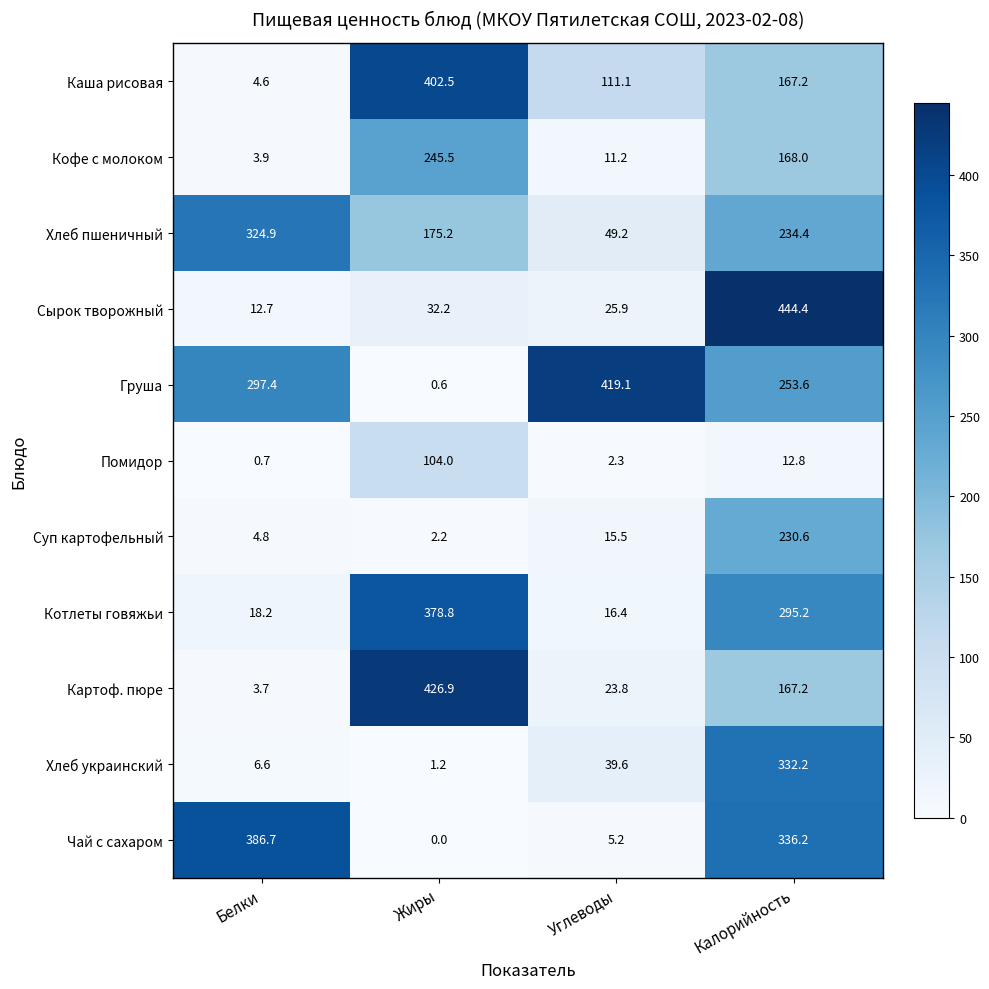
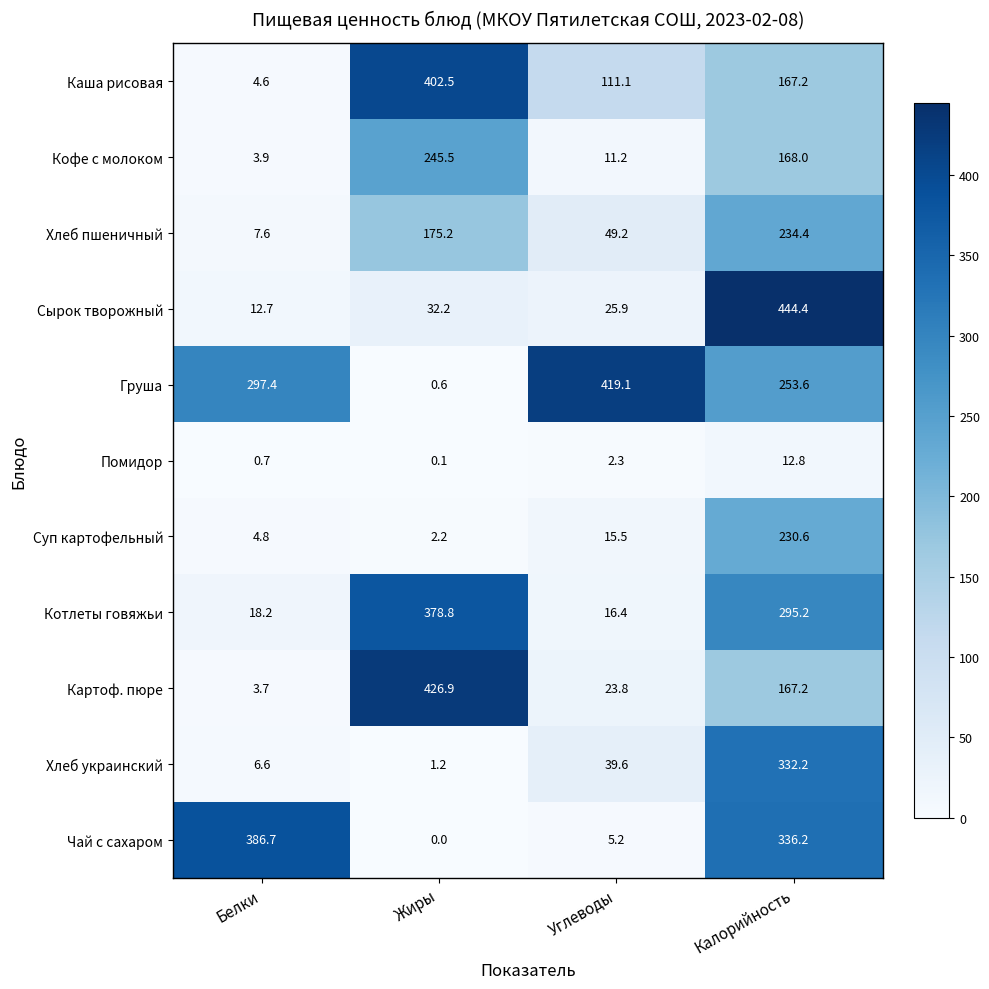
  {
    "Каша рисовая": {
      "Белки": 4.6,
      "Жиры": 402.5,
      "Углеводы": 111.1,
      "Калорийность": 167.2
    },
    "Кофе с молоком": {
      "Белки": 3.9,
      "Жиры": 245.5,
      "Углеводы": 11.2,
      "Калорийность": 168.0
    },
    "Хлеб пшеничный": {
-     "Белки": 324.9,
+     "Белки": 7.6,
      "Жиры": 175.2,
      "Углеводы": 49.2,
      "Калорийность": 234.4
    },
    "Сырок творожный": {
      "Белки": 12.7,
      "Жиры": 32.2,
      "Углеводы": 25.9,
      "Калорийность": 444.4
    },
    "Груша": {
      "Белки": 297.4,
      "Жиры": 0.6,
      "Углеводы": 419.1,
      "Калорийность": 253.6
    },
    "Помидор": {
      "Белки": 0.7,
-     "Жиры": 104.0,
+     "Жиры": 0.1,
      "Углеводы": 2.3,
      "Калорийность": 12.8
    },
    "Суп картофельный": {
      "Белки": 4.8,
      "Жиры": 2.2,
      "Углеводы": 15.5,
      "Калорийность": 230.6
    },
    "Котлеты говяжьи": {
      "Белки": 18.2,
      "Жиры": 378.8,
      "Углеводы": 16.4,
      "Калорийность": 295.2
    },
    "Картоф. пюре": {
      "Белки": 3.7,
      "Жиры": 426.9,
      "Углеводы": 23.8,
      "Калорийность": 167.2
    },
    "Хлеб украинский": {
      "Белки": 6.6,
      "Жиры": 1.2,
      "Углеводы": 39.6,
      "Калорийность": 332.2
    },
    "Чай с сахаром": {
      "Белки": 386.7,
      "Жиры": 0.0,
      "Углеводы": 5.2,
      "Калорийность": 336.2
    }
  }
